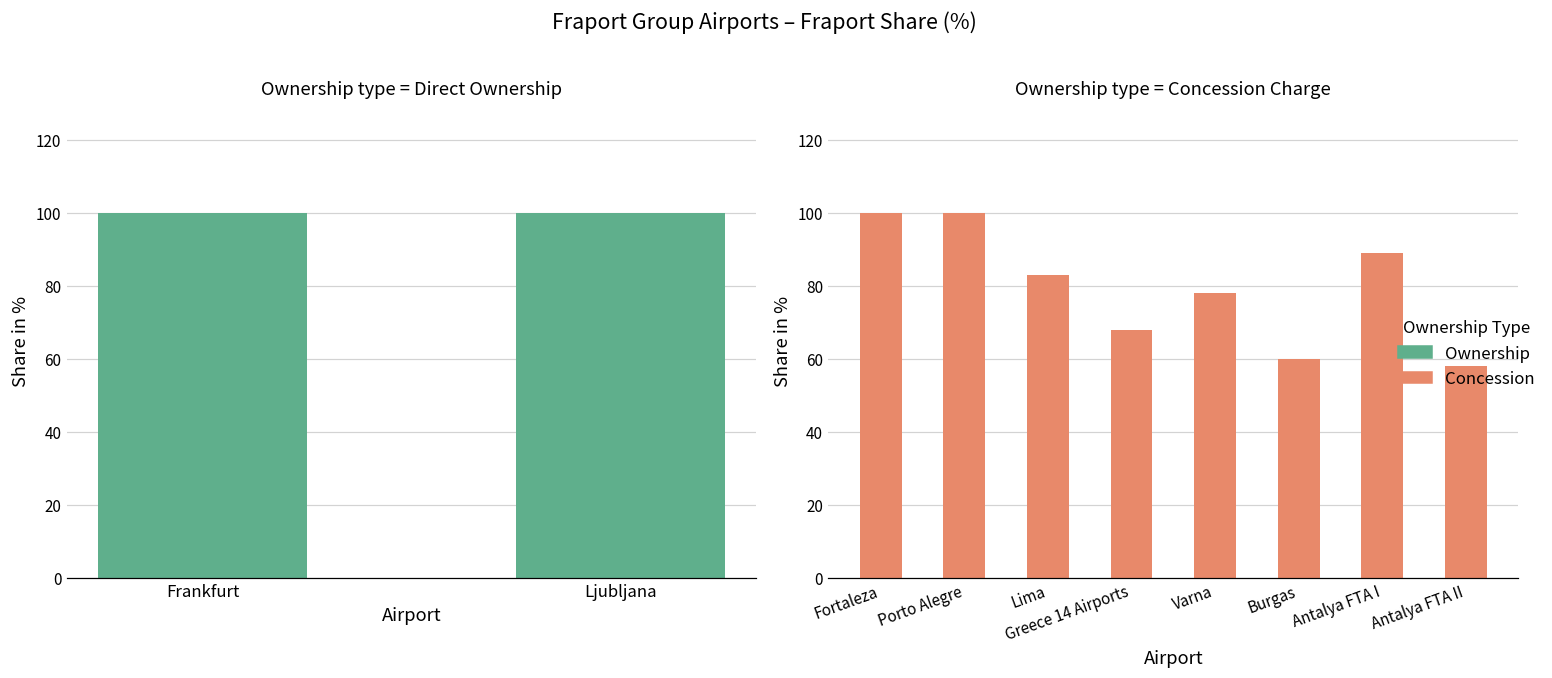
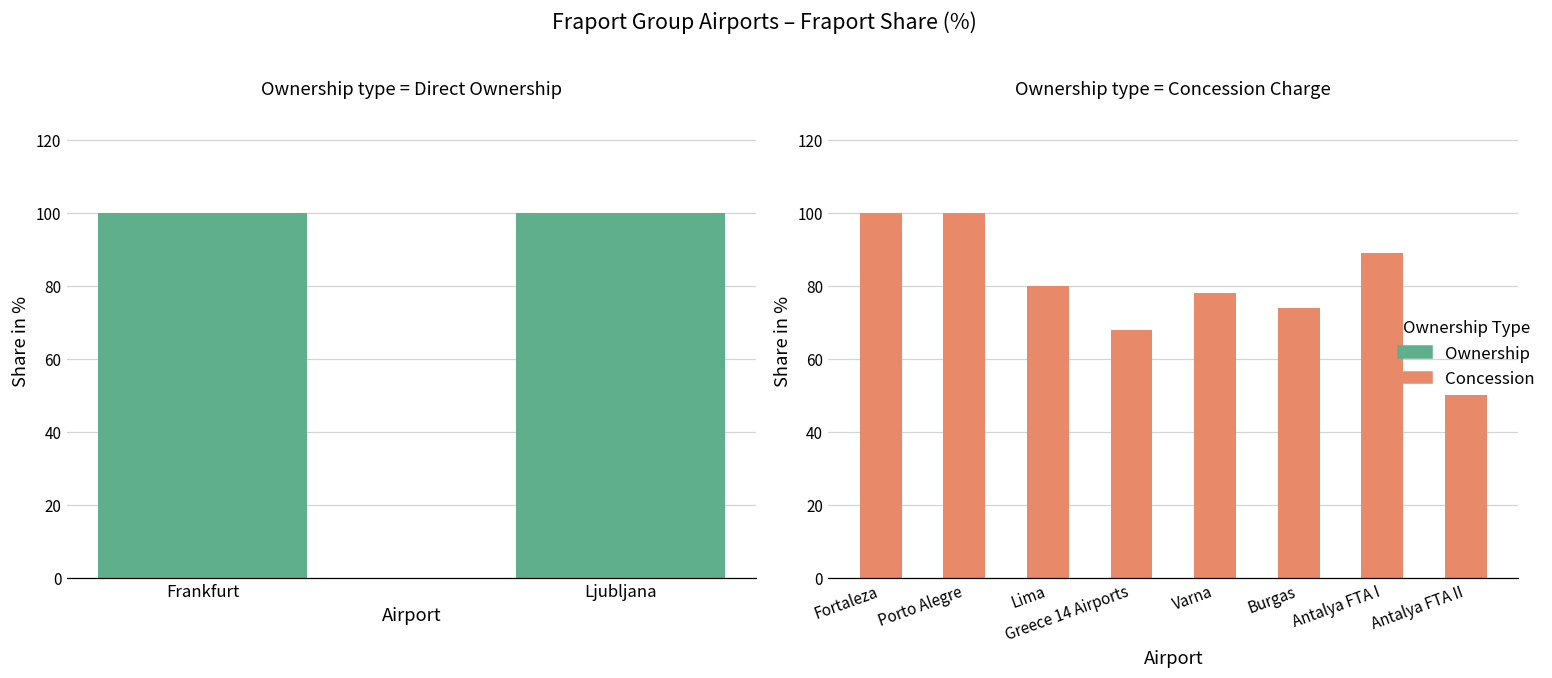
  {
    "Ownership type = Direct Ownership": {
      "Frankfurt": 100,
      "Ljubljana": 100
    },
    "Ownership type = Concession Charge": {
      "Fortaleza": 100,
      "Porto Alegre": 100,
-     "Lima": 83,
+     "Lima": 80,
      "Greece 14 Airports": 68,
      "Varna": 78,
-     "Burgas": 60,
+     "Burgas": 74,
      "Antalya FTA I": 89,
-     "Antalya FTA II": 58
+     "Antalya FTA II": 50
    }
  }
